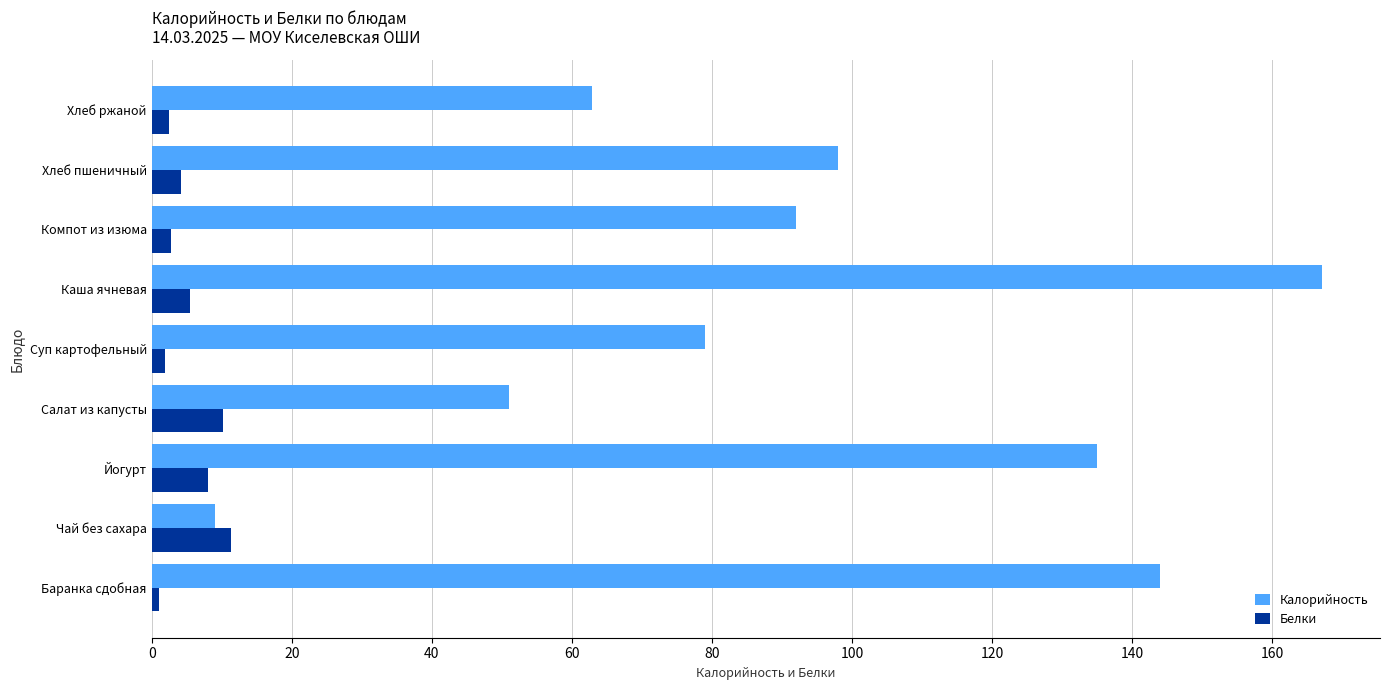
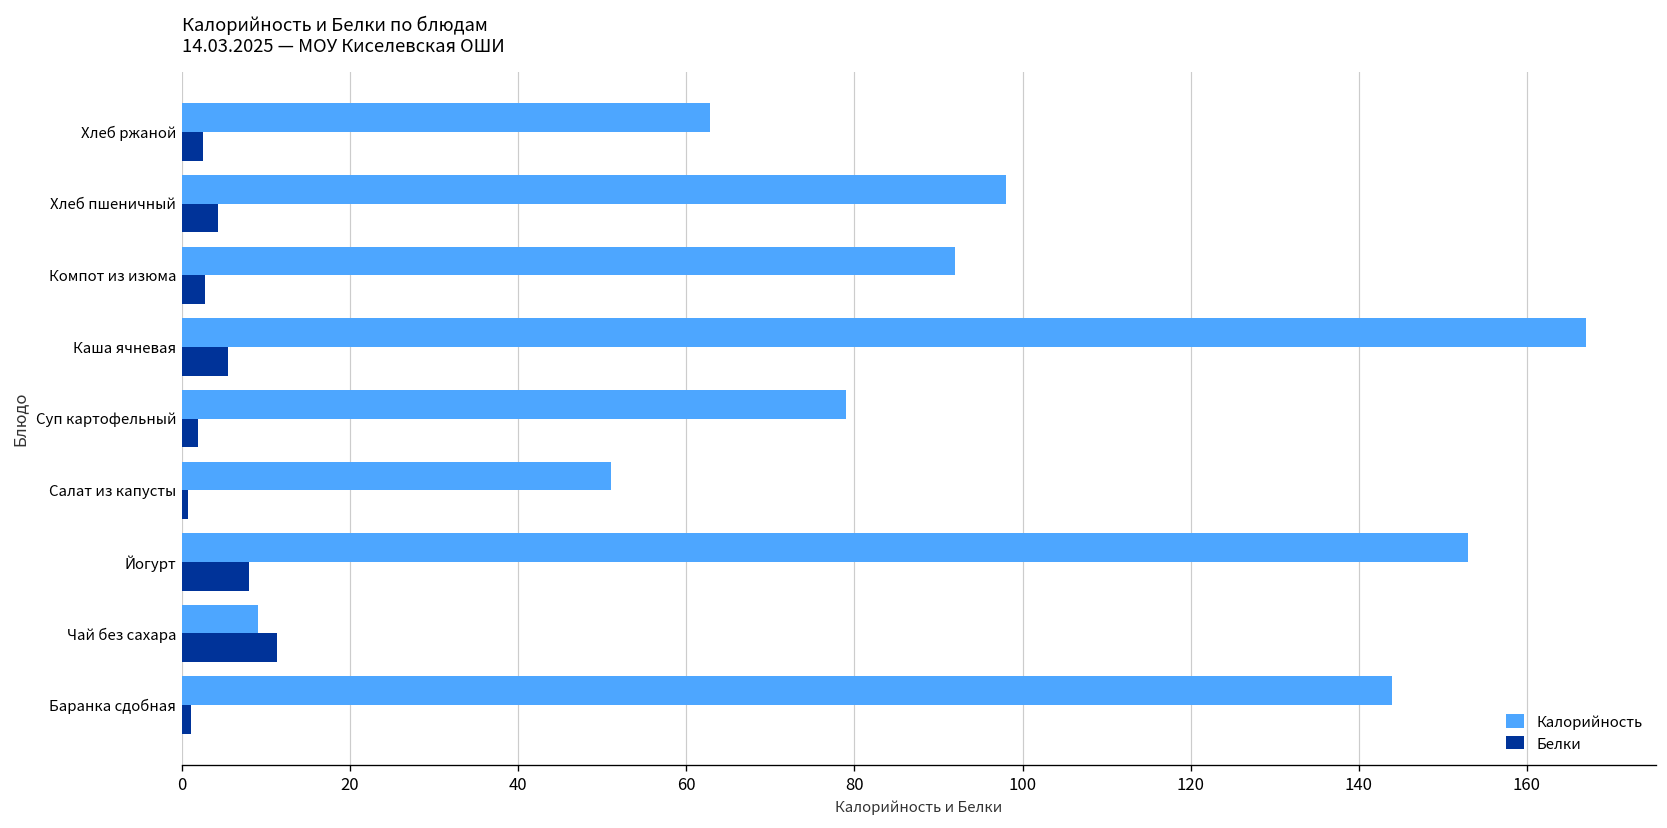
  {
    "Калорийность": {
      "Хлеб ржаной": 63,
      "Хлеб пшеничный": 98,
      "Компот из изюма": 92,
      "Каша ячневая": 167,
      "Суп картофельный": 79,
      "Салат из капусты": 51,
-     "Йогурт": 135,
+     "Йогурт": 153,
      "Чай без сахара": 9,
      "Баранка сдобная": 144
    },
    "Белки": {
      "Хлеб ржаной": 2,
      "Хлеб пшеничный": 4,
      "Компот из изюма": 3,
      "Каша ячневая": 5,
      "Суп картофельный": 2,
-     "Салат из капусты": 10,
+     "Салат из капусты": 1,
      "Йогурт": 8,
      "Чай без сахара": 11,
      "Баранка сдобная": 1
    }
  }
